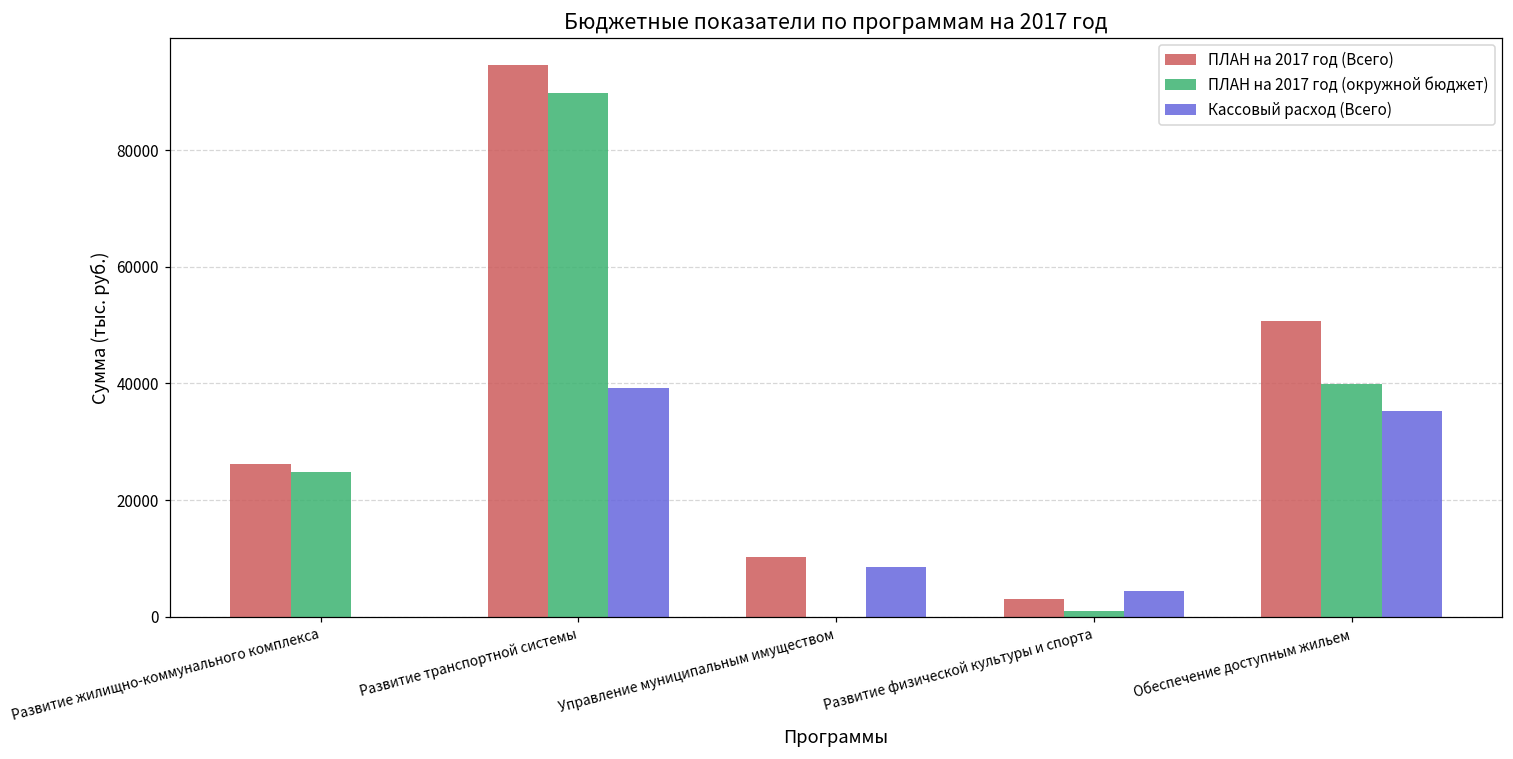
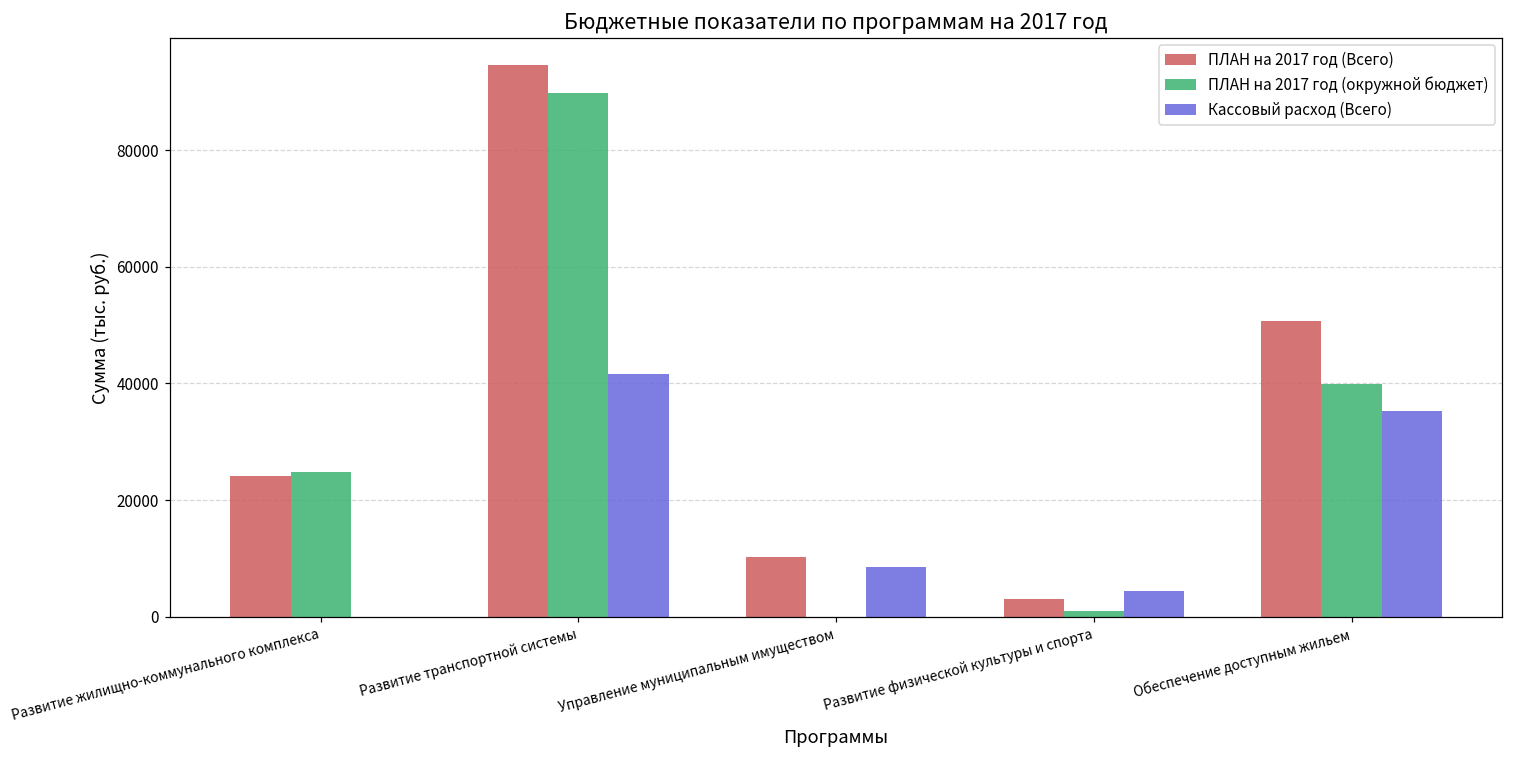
  {
    "ПЛАН на 2017 год (Всего)": {
-     "Развитие жилищно-коммунального комплекса": 26000,
+     "Развитие жилищно-коммунального комплекса": 24000,
      "Развитие транспортной системы": 95000,
      "Управление муниципальным имуществом": 10000,
      "Развитие физической культуры и спорта": 3000,
      "Обеспечение доступным жильем": 51000
    },
    "ПЛАН на 2017 год (окружной бюджет)": {
      "Развитие жилищно-коммунального комплекса": 25000,
      "Развитие транспортной системы": 90000,
      "Управление муниципальным имуществом": 0,
      "Развитие физической культуры и спорта": 1000,
      "Обеспечение доступным жильем": 40000
    },
    "Кассовый расход (Всего)": {
      "Развитие жилищно-коммунального комплекса": 0,
-     "Развитие транспортной системы": 39000,
+     "Развитие транспортной системы": 42000,
      "Управление муниципальным имуществом": 9000,
      "Развитие физической культуры и спорта": 4000,
      "Обеспечение доступным жильем": 35000
    }
  }
